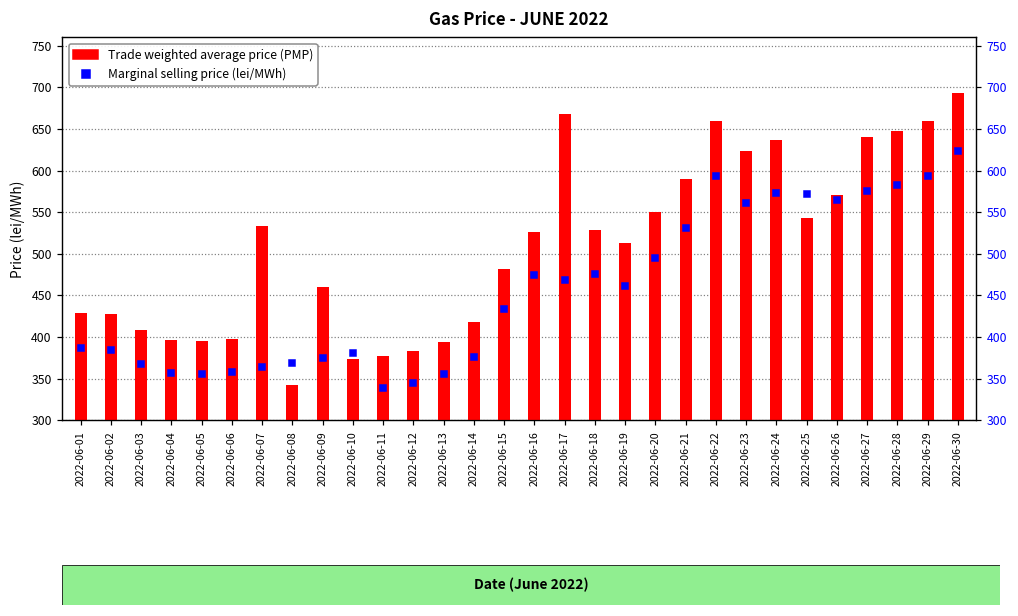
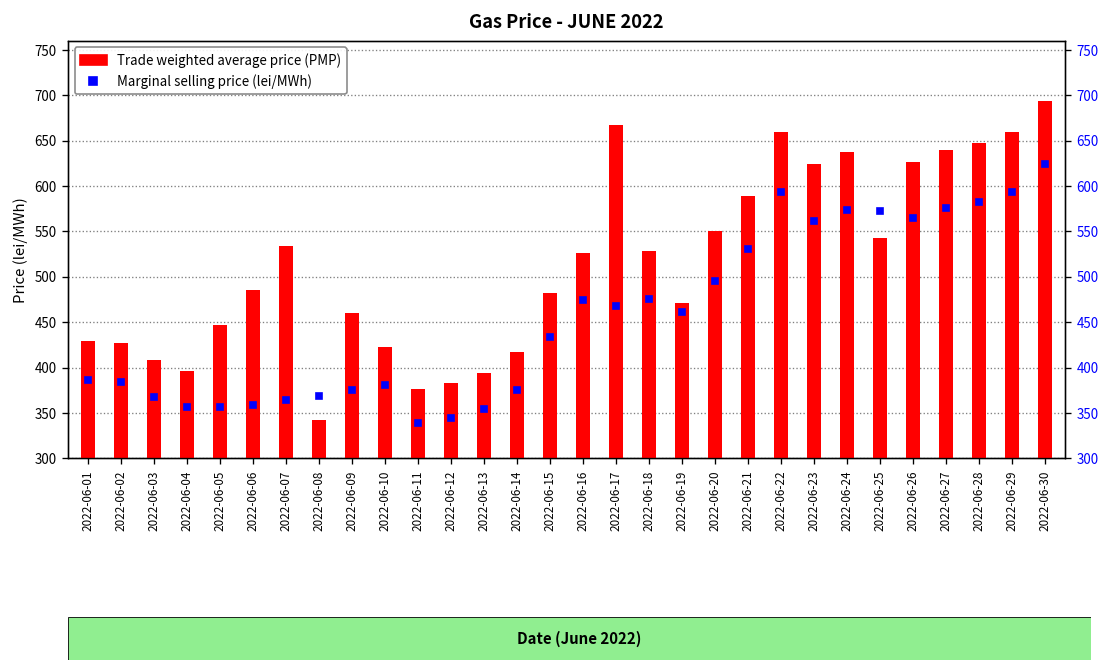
  {
    "Trade weighted average price (PMP)": {
      "2022-06-01": 430,
      "2022-06-02": 430,
      "2022-06-03": 410,
      "2022-06-04": 400,
-     "2022-06-05": 400,
-     "2022-06-06": 400,
+     "2022-06-05": 450,
+     "2022-06-06": 490,
      "2022-06-07": 530,
      "2022-06-08": 340,
      "2022-06-09": 460,
-     "2022-06-10": 370,
+     "2022-06-10": 420,
      "2022-06-11": 380,
      "2022-06-12": 380,
      "2022-06-13": 390,
      "2022-06-14": 420,
      "2022-06-15": 480,
      "2022-06-16": 530,
      "2022-06-17": 670,
      "2022-06-18": 530,
-     "2022-06-19": 510,
+     "2022-06-19": 470,
      "2022-06-20": 550,
      "2022-06-21": 590,
      "2022-06-22": 660,
      "2022-06-23": 620,
      "2022-06-24": 640,
      "2022-06-25": 540,
-     "2022-06-26": 570,
+     "2022-06-26": 630,
      "2022-06-27": 640,
      "2022-06-28": 650,
      "2022-06-29": 660,
      "2022-06-30": 690
    },
    "Marginal selling price (lei/MWh)": {
      "2022-06-01": 390,
      "2022-06-02": 380,
      "2022-06-03": 370,
      "2022-06-04": 360,
      "2022-06-05": 360,
      "2022-06-06": 360,
      "2022-06-07": 360,
      "2022-06-08": 370,
      "2022-06-09": 380,
      "2022-06-10": 380,
      "2022-06-11": 340,
      "2022-06-12": 340,
      "2022-06-13": 350,
      "2022-06-14": 380,
      "2022-06-15": 430,
      "2022-06-16": 470,
      "2022-06-17": 470,
      "2022-06-18": 480,
      "2022-06-19": 460,
      "2022-06-20": 500,
      "2022-06-21": 530,
      "2022-06-22": 590,
      "2022-06-23": 560,
      "2022-06-24": 570,
      "2022-06-25": 570,
      "2022-06-26": 560,
      "2022-06-27": 580,
      "2022-06-28": 580,
      "2022-06-29": 590,
      "2022-06-30": 620
    }
  }
